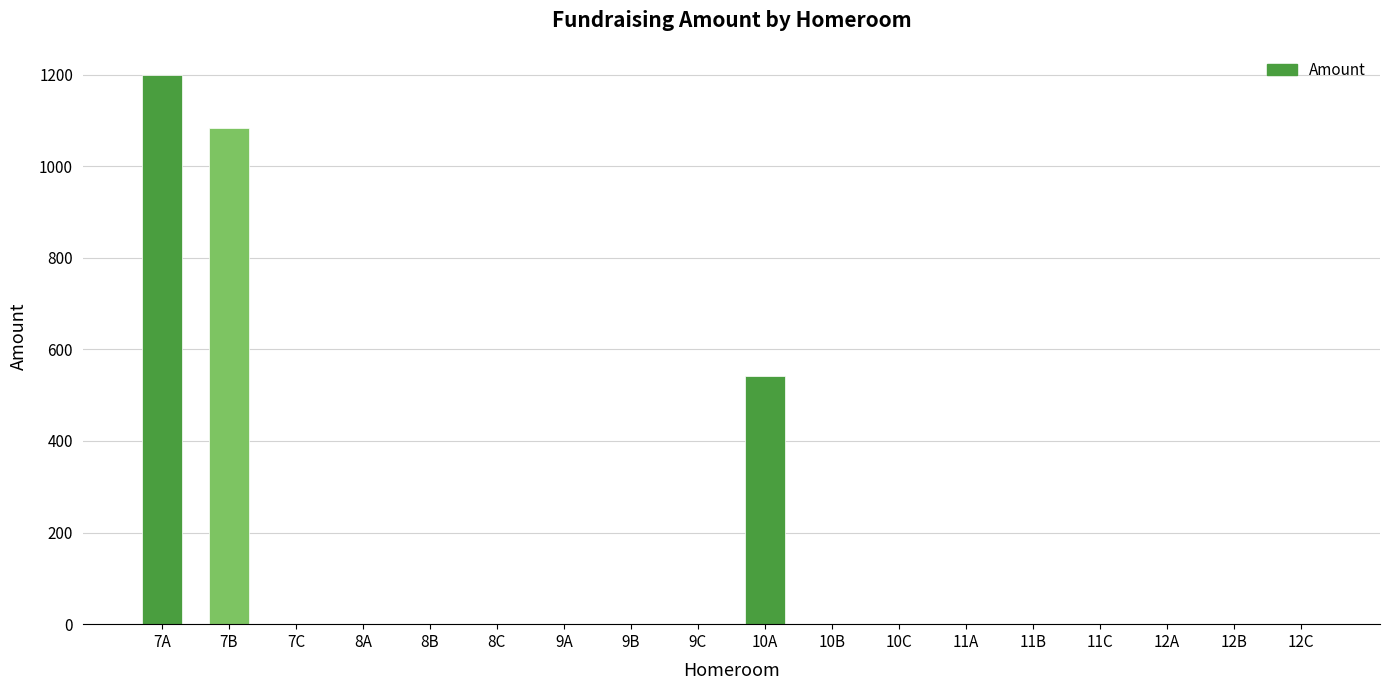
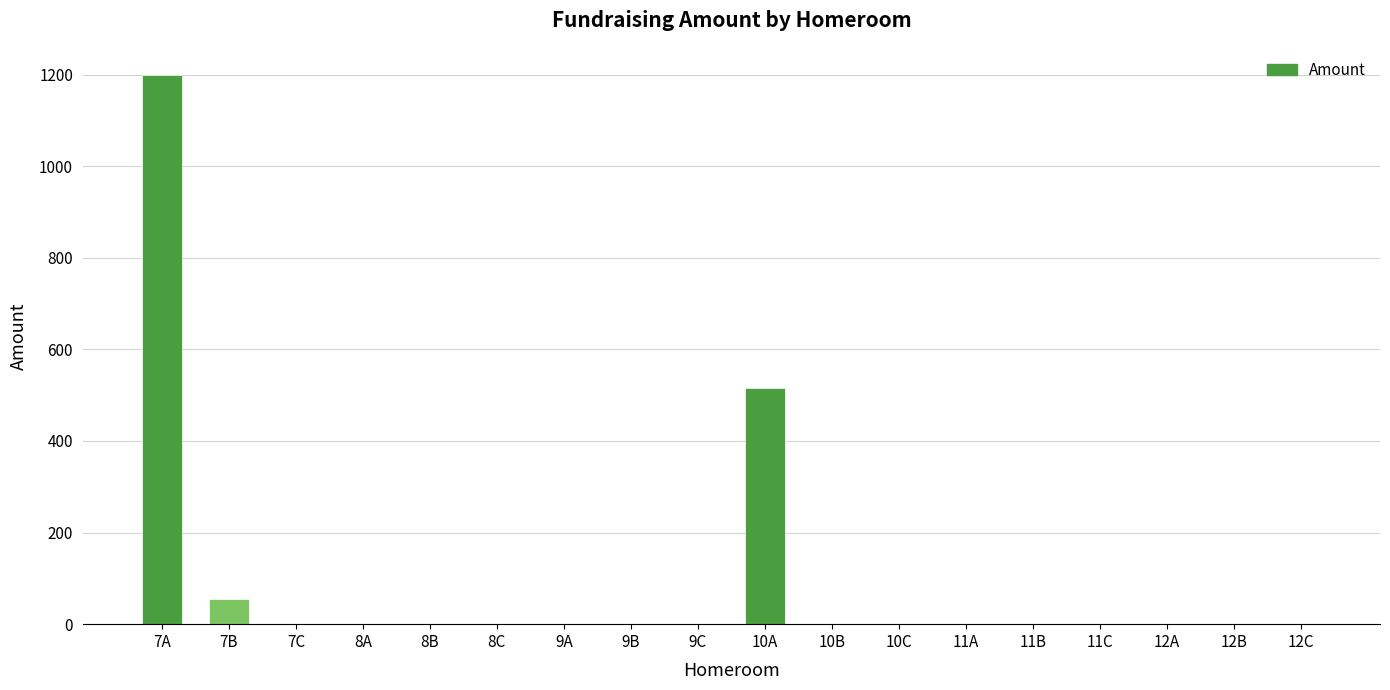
  {
    "7A": 1200,
-   "7B": 1080,
+   "7B": 50,
    "7C": 0,
    "8A": 0,
    "8B": 0,
    "8C": 0,
    "9A": 0,
    "9B": 0,
    "9C": 0,
-   "10A": 540,
+   "10A": 520,
    "10B": 0,
    "10C": 0,
    "11A": 0,
    "11B": 0,
    "11C": 0,
    "12A": 0,
    "12B": 0,
    "12C": 0
  }
